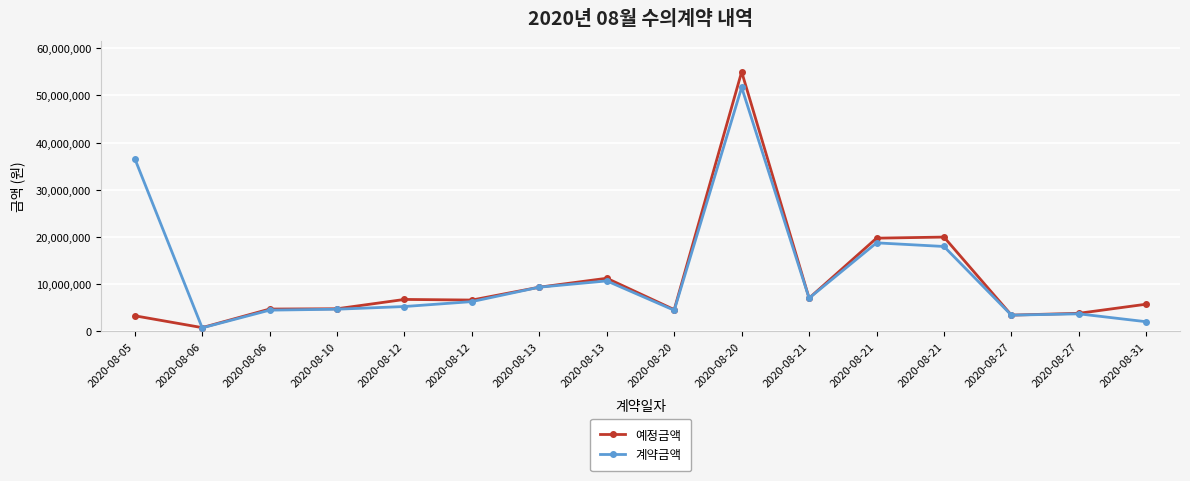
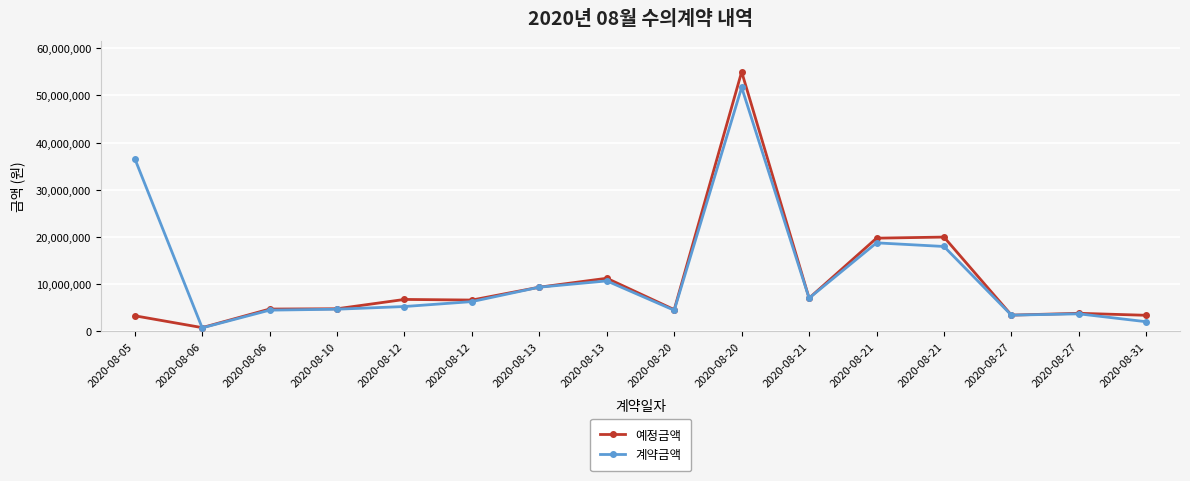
  {
    "예정금액": {
      "2020-08-05": "3,000,000",
-     "2020-08-31": "6,000,000"
+     "2020-08-31": "3,000,000"
    },
    "계약금액": {
      "2020-08-05": "37,000,000",
      "2020-08-31": "2,000,000"
    }
  }
